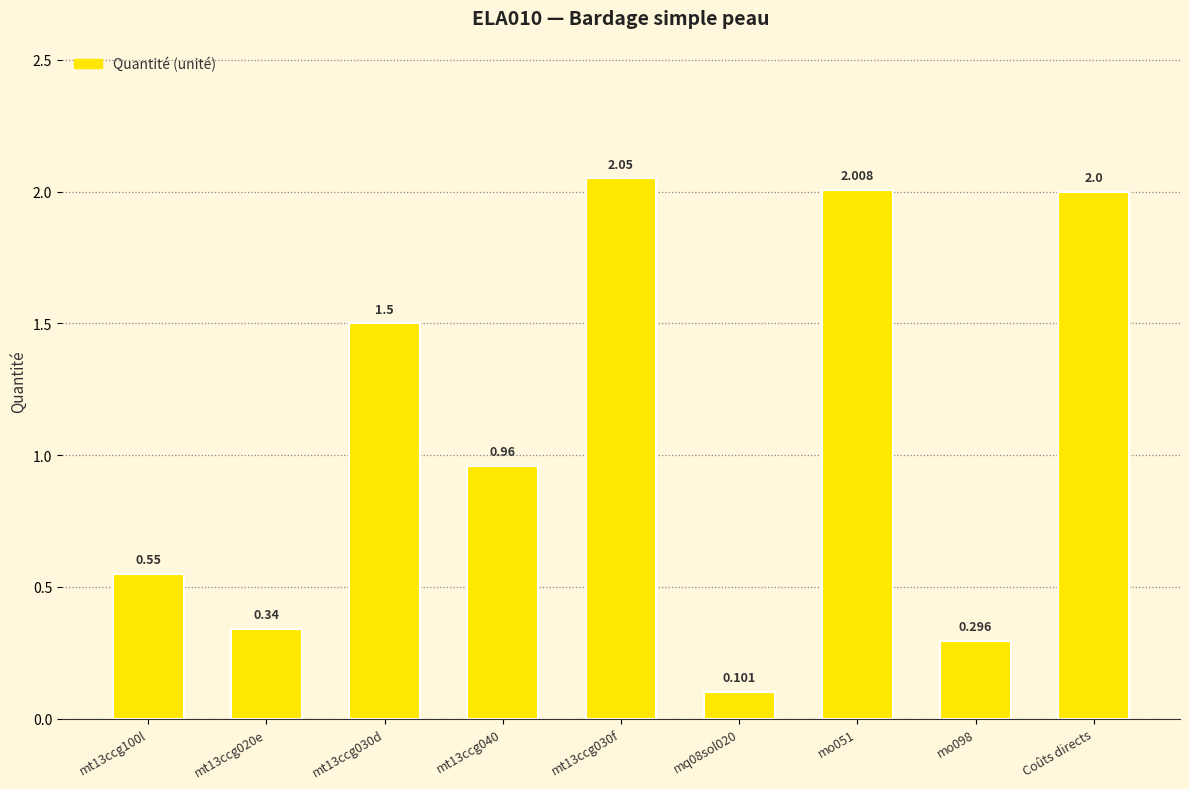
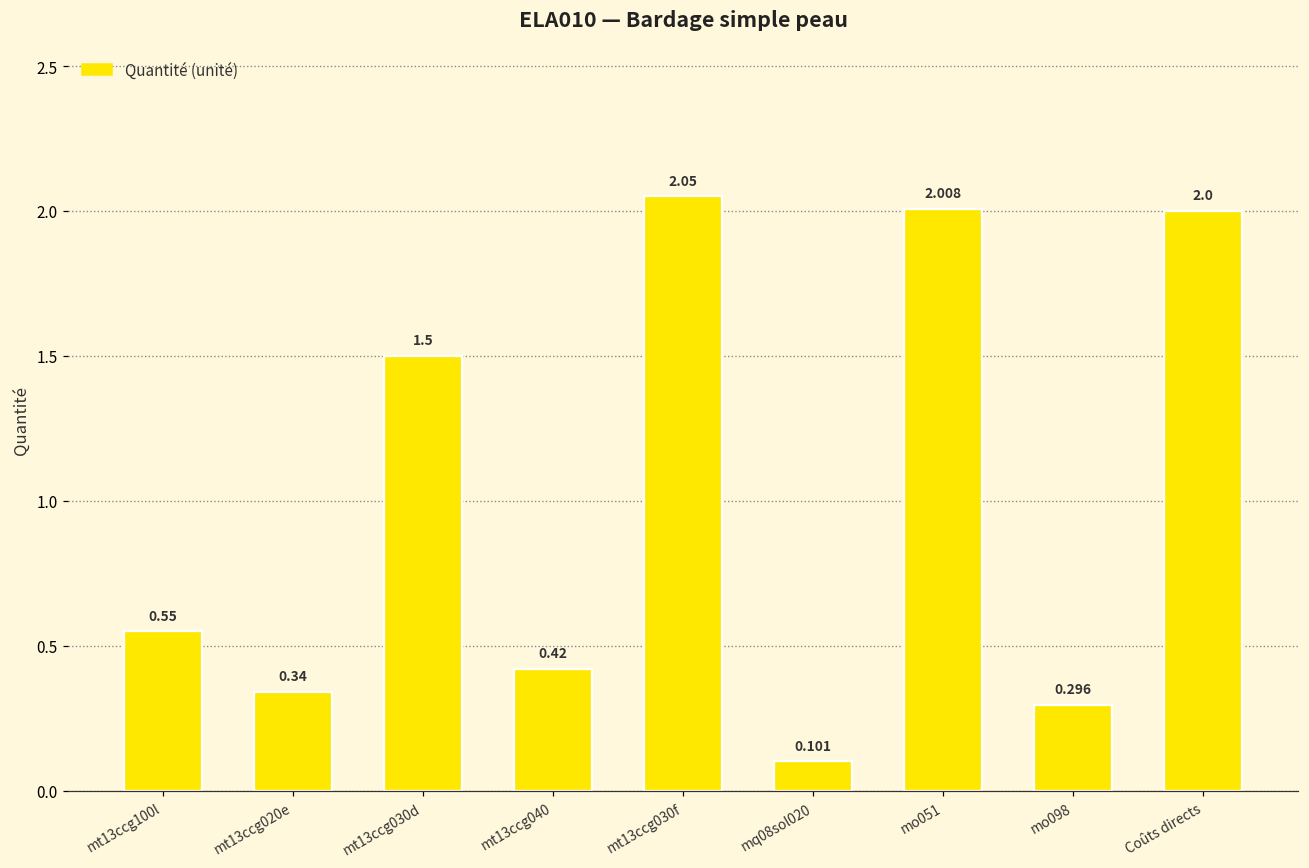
  {
    "mt13ccg100l": 0.55,
    "mt13ccg020e": 0.34,
    "mt13ccg030d": 1.5,
-   "mt13ccg040": 0.96,
+   "mt13ccg040": 0.42,
    "mt13ccg030f": 2.05,
    "mq08sol020": 0.101,
    "mo051": 2.008,
    "mo098": 0.296,
    "Coûts directs": 2.0
  }
